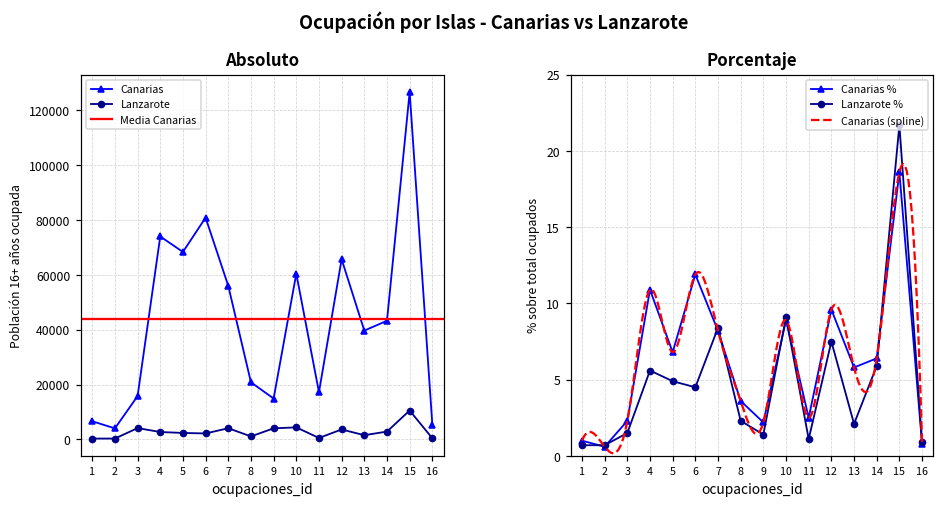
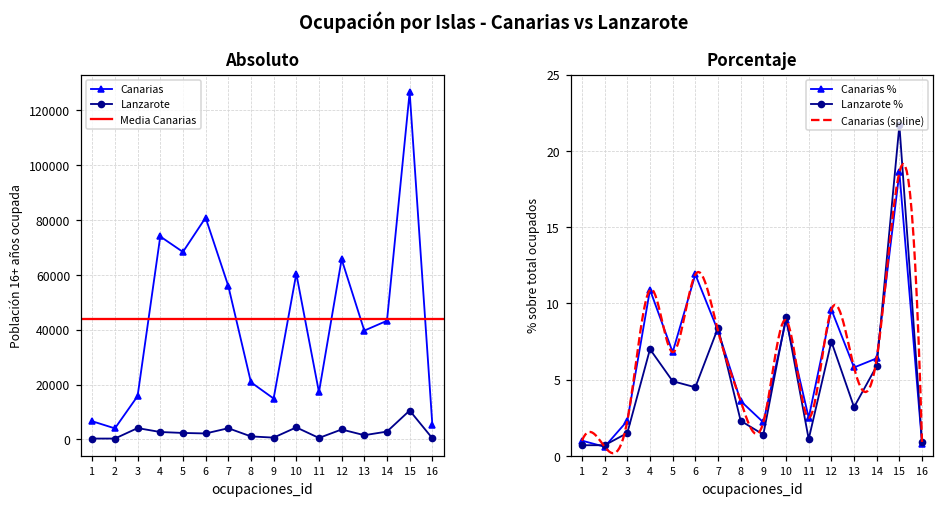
  {
    "Absoluto": {
      "Canarias": {
        "1": 7000,
        "2": 4000,
        "3": 16000,
        "4": 74000,
        "5": 68000,
        "6": 81000,
        "7": 56000,
        "8": 21000,
        "9": 15000,
        "10": 60000,
        "11": 17000,
        "12": 66000,
        "13": 40000,
        "14": 43000,
        "15": 127000,
        "16": 5000
      },
      "Lanzarote": {
        "1": 0,
        "2": 0,
        "3": 4000,
        "4": 3000,
        "5": 2000,
        "6": 2000,
        "7": 4000,
        "8": 1000,
-       "9": 4000,
+       "9": 1000,
        "10": 4000,
        "11": 1000,
        "12": 4000,
        "13": 2000,
        "14": 3000,
        "15": 11000,
        "16": 0
      }
    },
    "Porcentaje": {
      "Canarias %": {
        "3": 2.3,
        "14": 6.4
      },
      "Lanzarote %": {
        "1": 0.7,
-       "4": 5.6,
+       "4": 7.0,
        "5": 4.9,
        "6": 4.5,
        "8": 2.3,
        "9": 1.4,
        "10": 9.1,
        "11": 1.1,
        "12": 7.5,
-       "13": 2.1,
+       "13": 3.2,
        "14": 5.9
      }
    }
  }
